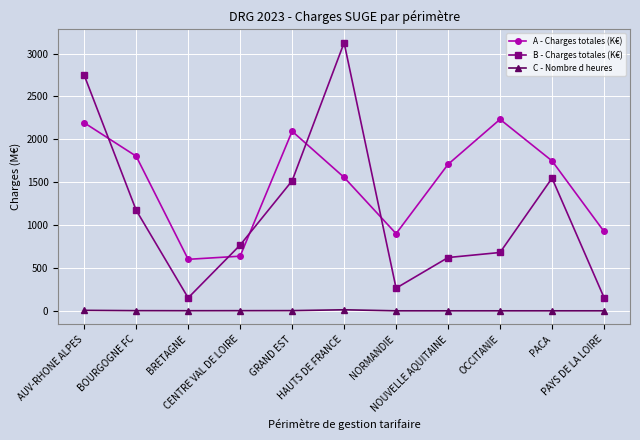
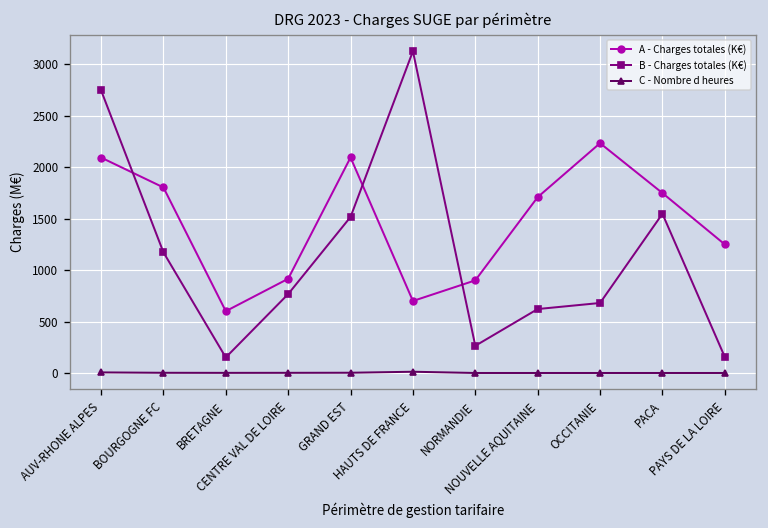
  {
    "A - Charges totales (K€)": {
-     "AUV-RHONE ALPES": 2200,
+     "AUV-RHONE ALPES": 2100,
      "BOURGOGNE FC": 1800,
      "BRETAGNE": 600,
-     "CENTRE VAL DE LOIRE": 600,
+     "CENTRE VAL DE LOIRE": 900,
      "GRAND EST": 2100,
-     "HAUTS DE FRANCE": 1600,
+     "HAUTS DE FRANCE": 700,
      "NORMANDIE": 900,
      "NOUVELLE AQUITAINE": 1700,
      "OCCITANIE": 2200,
      "PACA": 1700,
-     "PAYS DE LA LOIRE": 900
+     "PAYS DE LA LOIRE": 1200
    }
  }
